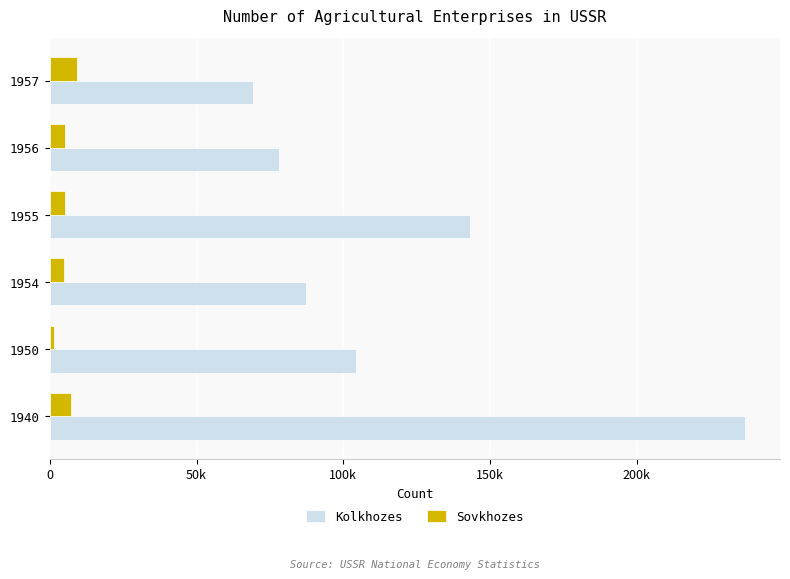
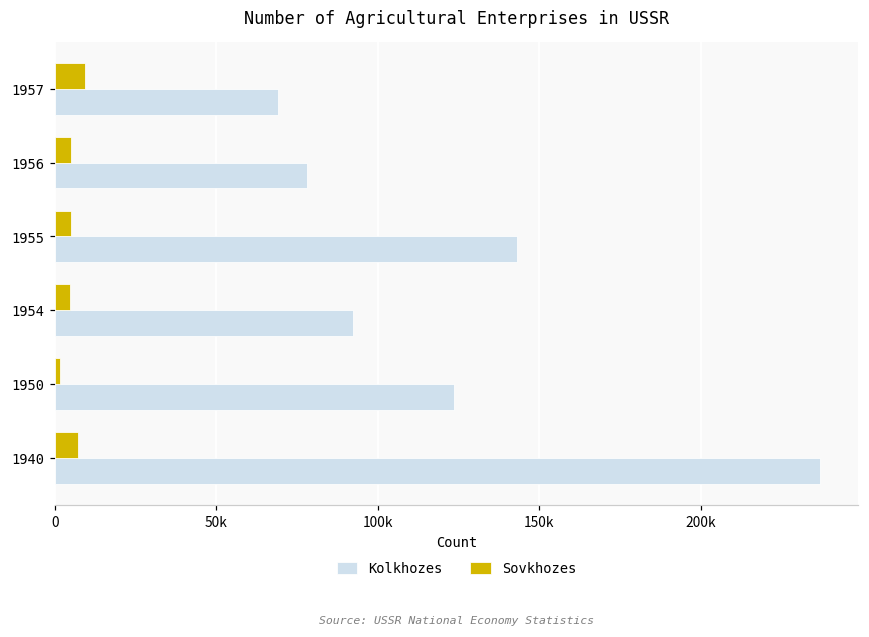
  {
    "Kolkhozes": {
      "1957": 69000,
      "1956": 78000,
      "1955": 143000,
-     "1954": 87000,
-     "1950": 104000,
+     "1954": 92000,
+     "1950": 124000,
      "1940": 237000
    },
    "Sovkhozes": {
      "1957": 9000,
      "1956": 5000,
      "1955": 5000,
      "1954": 5000,
      "1950": 2000,
      "1940": 7000
    }
  }
